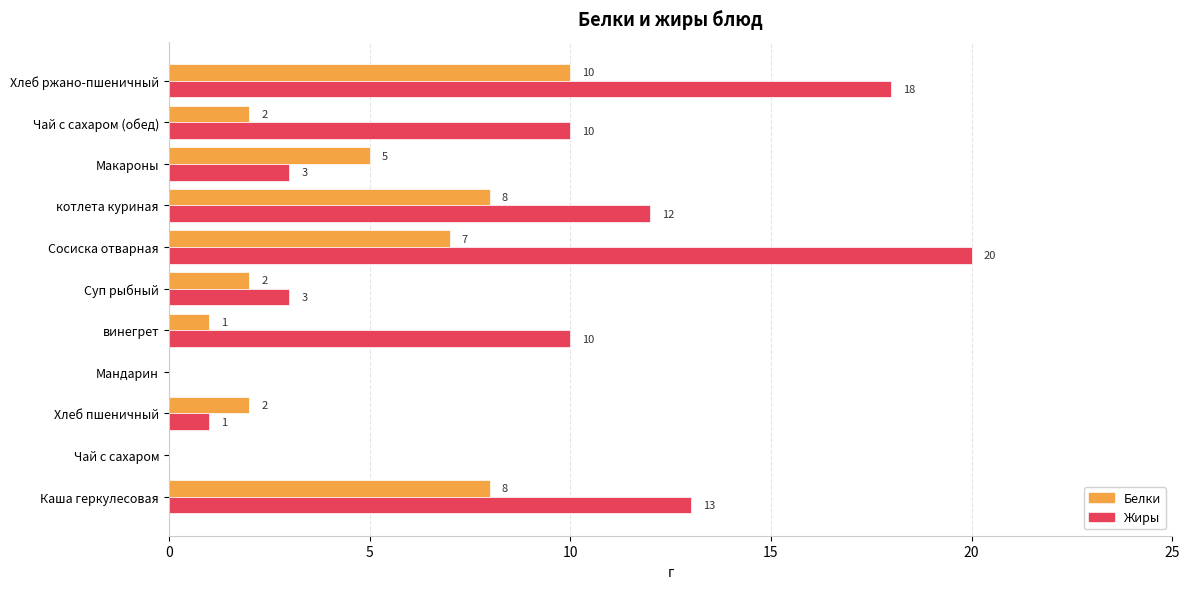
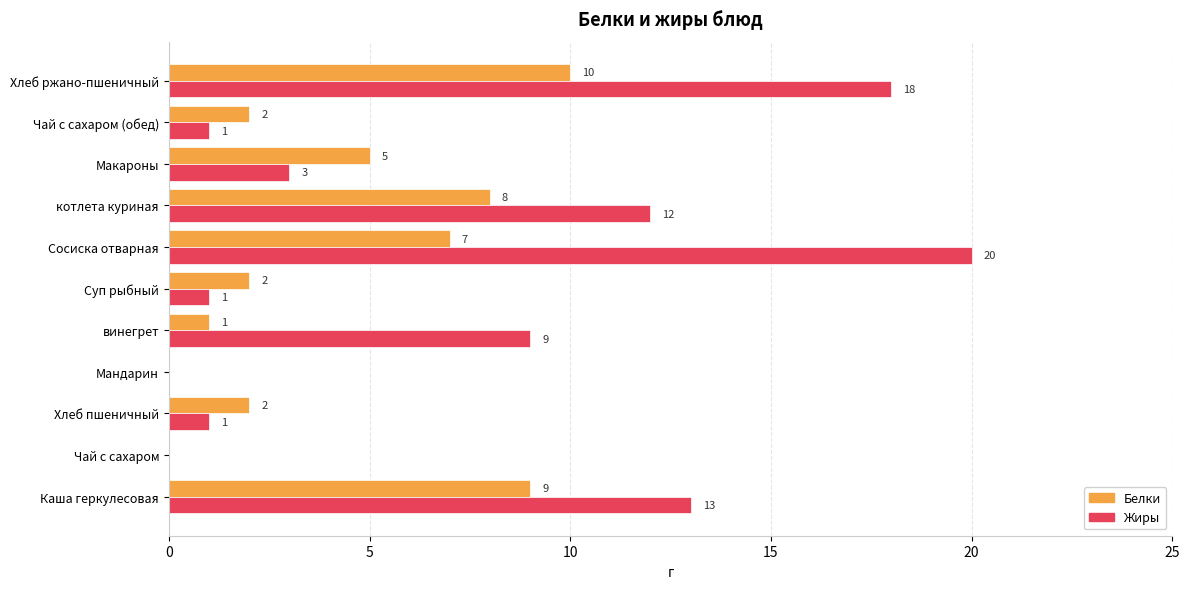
  {
    "Белки": {
      "Хлеб ржано-пшеничный": 10,
      "Чай с сахаром (обед)": 2,
      "Макароны": 5,
      "котлета куриная": 8,
      "Сосиска отварная": 7,
      "Суп рыбный": 2,
      "винегрет": 1,
      "Хлеб пшеничный": 2,
-     "Каша геркулесовая": 8
+     "Каша геркулесовая": 9
    },
    "Жиры": {
      "Хлеб ржано-пшеничный": 18,
-     "Чай с сахаром (обед)": 10,
+     "Чай с сахаром (обед)": 1,
      "Макароны": 3,
      "котлета куриная": 12,
      "Сосиска отварная": 20,
-     "Суп рыбный": 3,
-     "винегрет": 10,
+     "Суп рыбный": 1,
+     "винегрет": 9,
      "Хлеб пшеничный": 1,
      "Каша геркулесовая": 13
    }
  }
